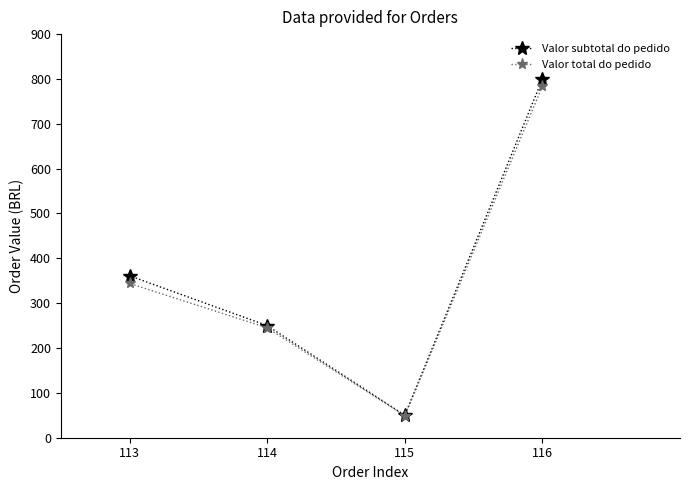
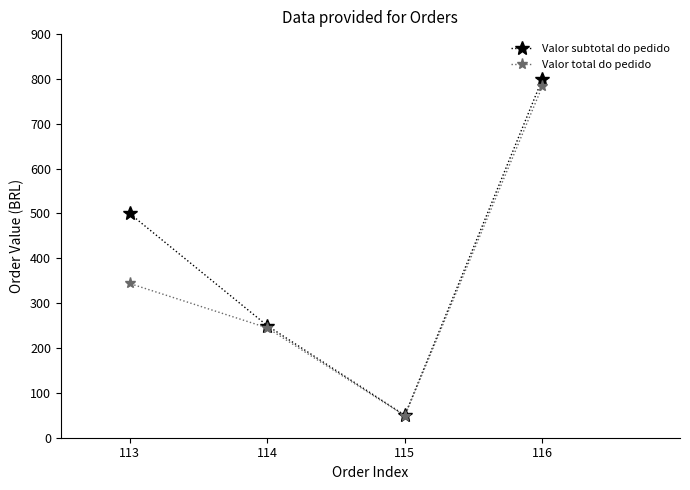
  {
    "Valor subtotal do pedido": {
-     "113": 360,
+     "113": 500,
      "116": 800
    },
    "Valor total do pedido": {
      "113": 340,
      "116": 780
    }
  }
